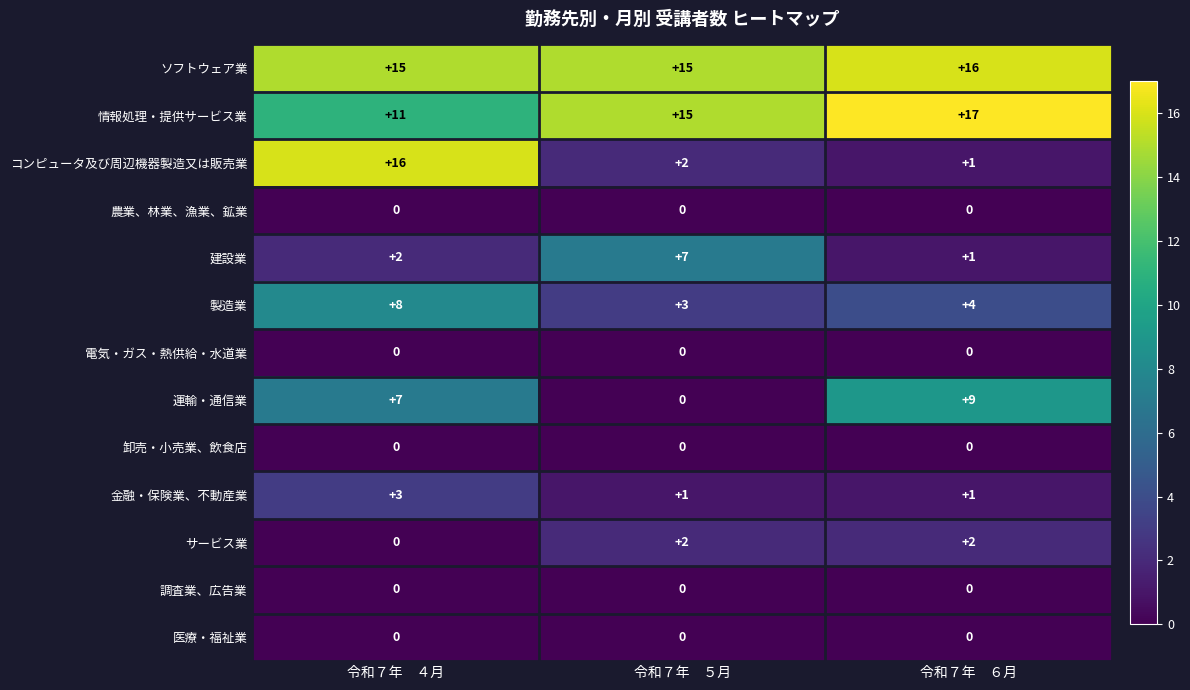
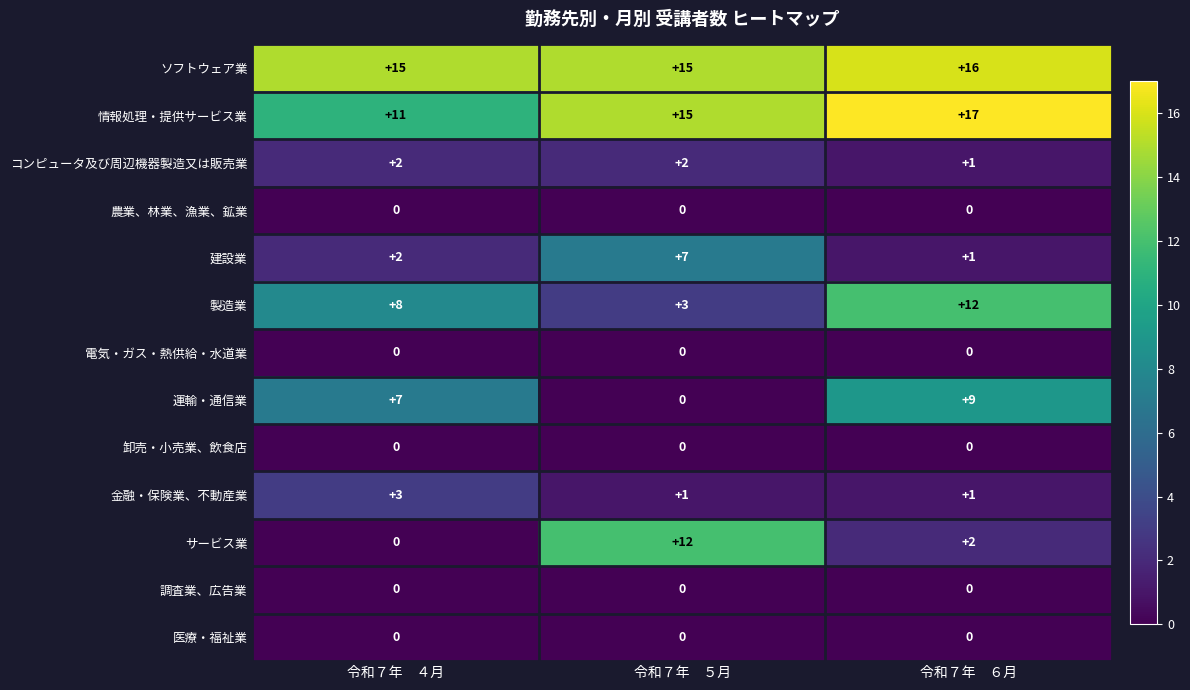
  {
    "ソフトウェア業": {
      "令和７年 ４月": "+15",
      "令和７年 ５月": "+15",
      "令和７年 ６月": "+16"
    },
    "情報処理・提供サービス業": {
      "令和７年 ４月": "+11",
      "令和７年 ５月": "+15",
      "令和７年 ６月": "+17"
    },
    "コンピュータ及び周辺機器製造又は販売業": {
-     "令和７年 ４月": "+16",
+     "令和７年 ４月": "+2",
      "令和７年 ５月": "+2",
      "令和７年 ６月": "+1"
    },
    "農業、林業、漁業、鉱業": {
      "令和７年 ４月": "0",
      "令和７年 ５月": "0",
      "令和７年 ６月": "0"
    },
    "建設業": {
      "令和７年 ４月": "+2",
      "令和７年 ５月": "+7",
      "令和７年 ６月": "+1"
    },
    "製造業": {
      "令和７年 ４月": "+8",
      "令和７年 ５月": "+3",
-     "令和７年 ６月": "+4"
+     "令和７年 ６月": "+12"
    },
    "電気・ガス・熱供給・水道業": {
      "令和７年 ４月": "0",
      "令和７年 ５月": "0",
      "令和７年 ６月": "0"
    },
    "運輸・通信業": {
      "令和７年 ４月": "+7",
      "令和７年 ５月": "0",
      "令和７年 ６月": "+9"
    },
    "卸売・小売業、飲食店": {
      "令和７年 ４月": "0",
      "令和７年 ５月": "0",
      "令和７年 ６月": "0"
    },
    "金融・保険業、不動産業": {
      "令和７年 ４月": "+3",
      "令和７年 ５月": "+1",
      "令和７年 ６月": "+1"
    },
    "サービス業": {
      "令和７年 ４月": "0",
-     "令和７年 ５月": "+2",
+     "令和７年 ５月": "+12",
      "令和７年 ６月": "+2"
    },
    "調査業、広告業": {
      "令和７年 ４月": "0",
      "令和７年 ５月": "0",
      "令和７年 ６月": "0"
    },
    "医療・福祉業": {
      "令和７年 ４月": "0",
      "令和７年 ５月": "0",
      "令和７年 ６月": "0"
    }
  }
